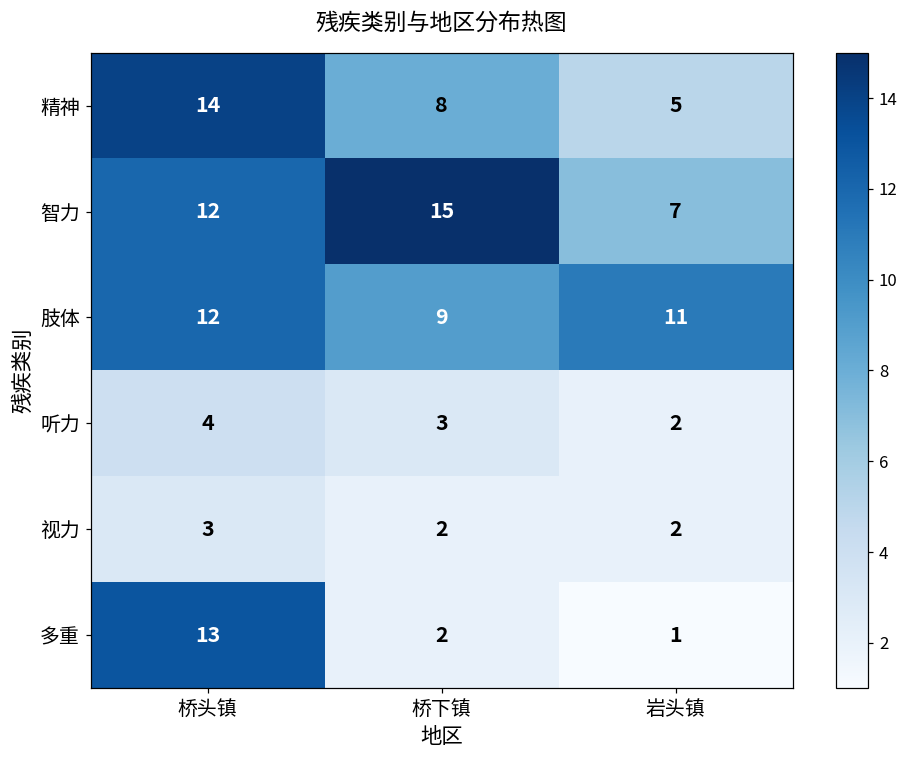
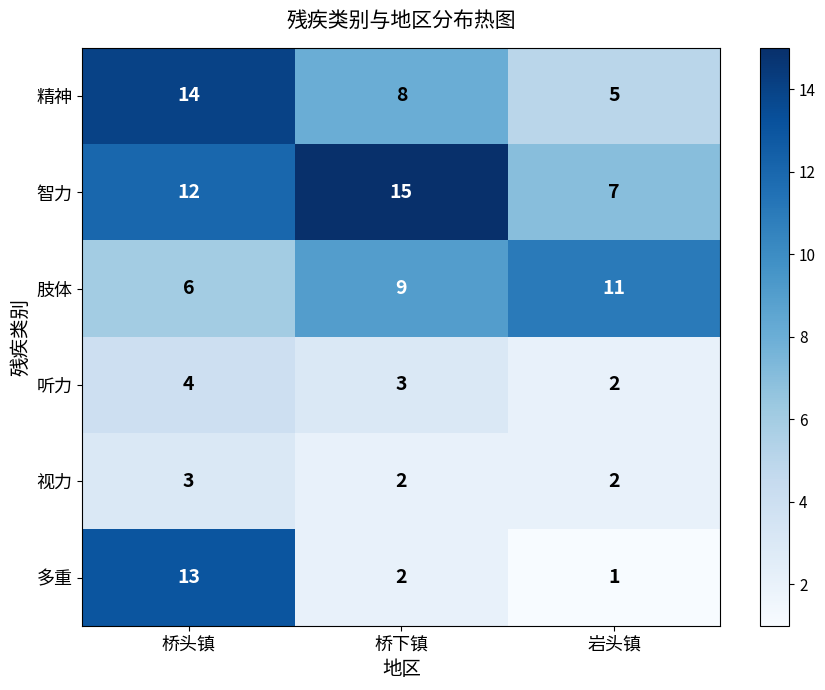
  {
    "精神": {
      "桥头镇": 14,
      "桥下镇": 8,
      "岩头镇": 5
    },
    "智力": {
      "桥头镇": 12,
      "桥下镇": 15,
      "岩头镇": 7
    },
    "肢体": {
-     "桥头镇": 12,
+     "桥头镇": 6,
      "桥下镇": 9,
      "岩头镇": 11
    },
    "听力": {
      "桥头镇": 4,
      "桥下镇": 3,
      "岩头镇": 2
    },
    "视力": {
      "桥头镇": 3,
      "桥下镇": 2,
      "岩头镇": 2
    },
    "多重": {
      "桥头镇": 13,
      "桥下镇": 2,
      "岩头镇": 1
    }
  }
